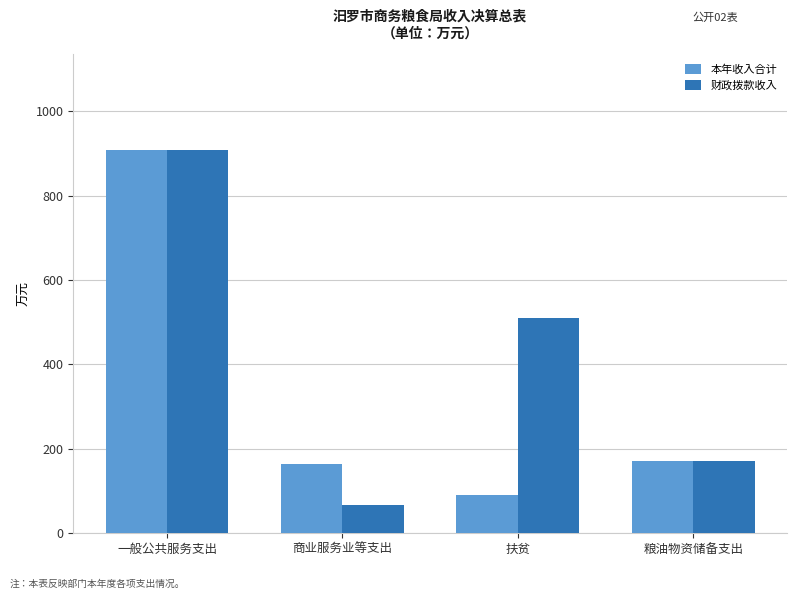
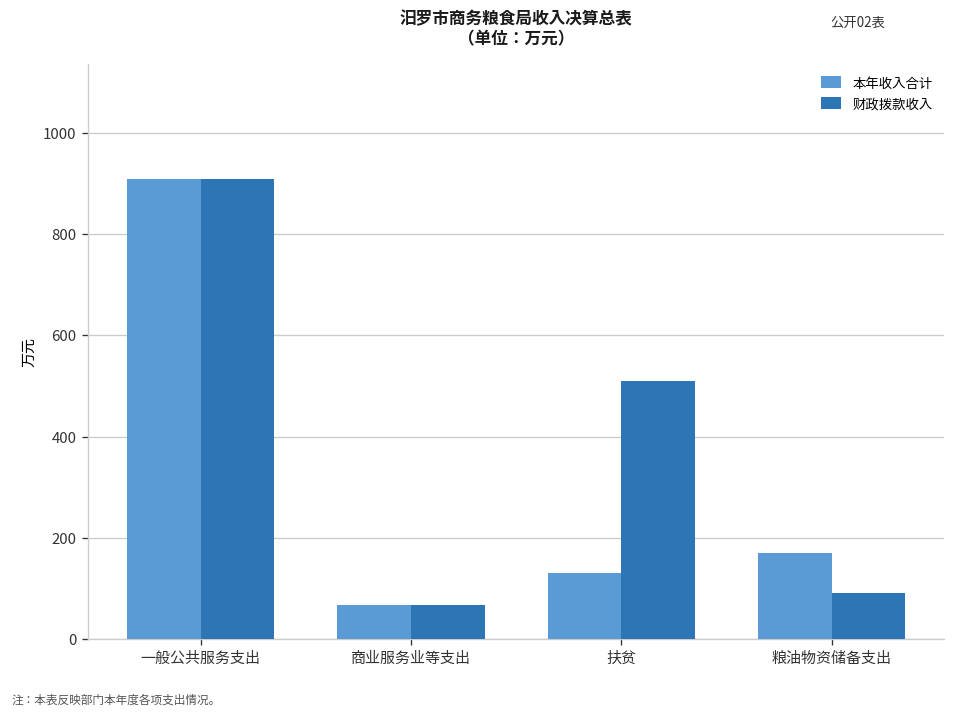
  {
    "本年收入合计": {
      "一般公共服务支出": 910,
-     "商业服务业等支出": 160,
-     "扶贫": 90,
+     "商业服务业等支出": 70,
+     "扶贫": 130,
      "粮油物资储备支出": 170
    },
    "财政拨款收入": {
      "一般公共服务支出": 910,
      "商业服务业等支出": 70,
      "扶贫": 510,
-     "粮油物资储备支出": 170
+     "粮油物资储备支出": 90
    }
  }
